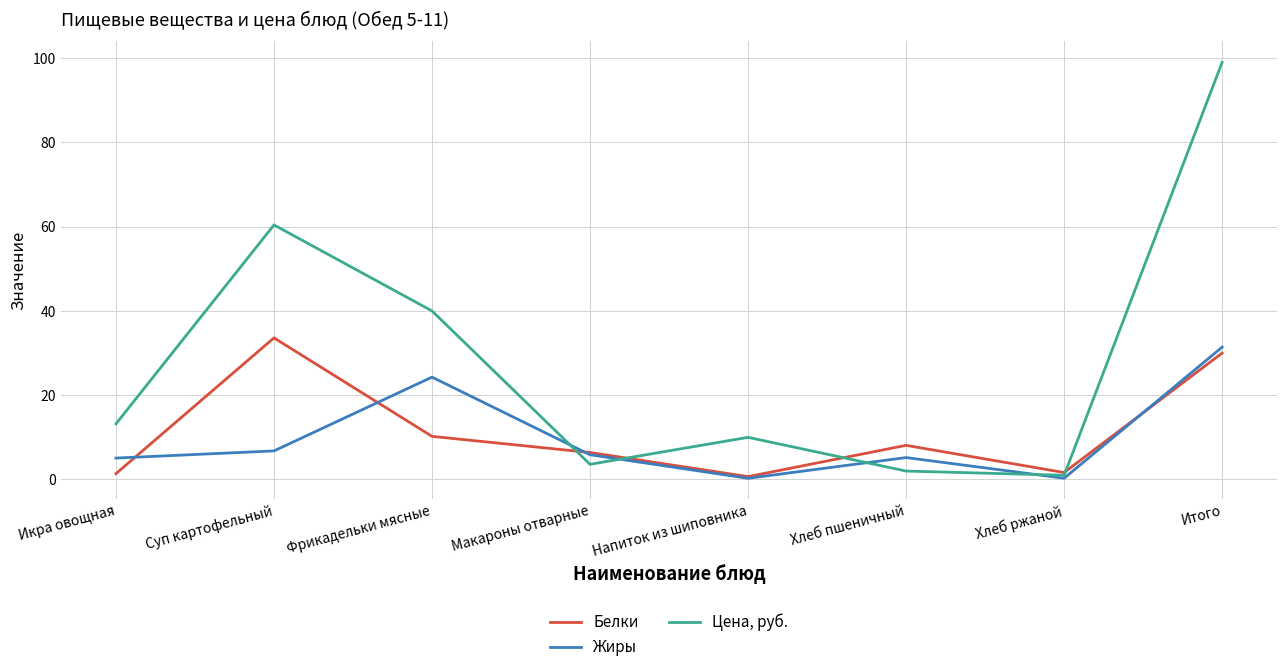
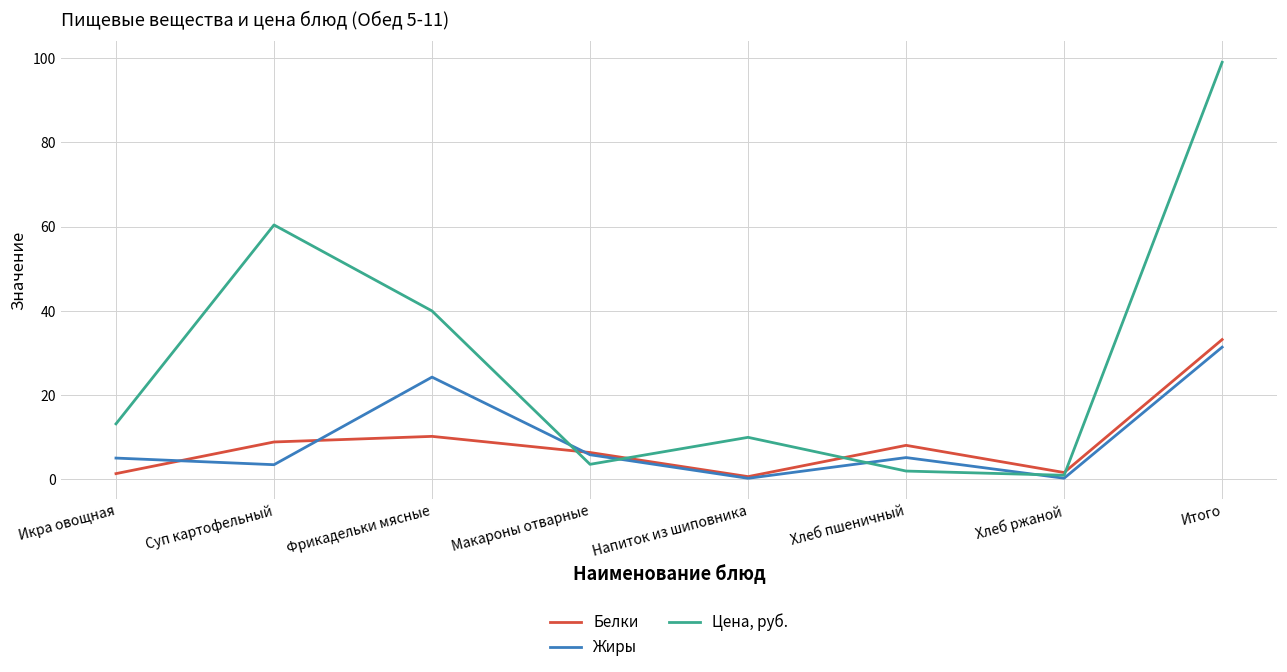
  {
    "Белки": {
      "Икра овощная": 1,
-     "Суп картофельный": 34,
+     "Суп картофельный": 9,
      "Фрикадельки мясные": 10,
      "Хлеб пшеничный": 8,
      "Хлеб ржаной": 2,
-     "Итого": 30
+     "Итого": 33
    },
    "Жиры": {
      "Икра овощная": 5,
-     "Суп картофельный": 7,
+     "Суп картофельный": 4,
      "Фрикадельки мясные": 24,
      "Хлеб пшеничный": 5,
      "Хлеб ржаной": 0,
      "Итого": 31
    },
    "Цена, руб.": {
      "Икра овощная": 13,
      "Суп картофельный": 60,
      "Фрикадельки мясные": 40,
      "Макароны отварные": 4,
      "Напиток из шиповника": 10,
      "Хлеб пшеничный": 2,
      "Хлеб ржаной": 1,
      "Итого": 99
    }
  }
